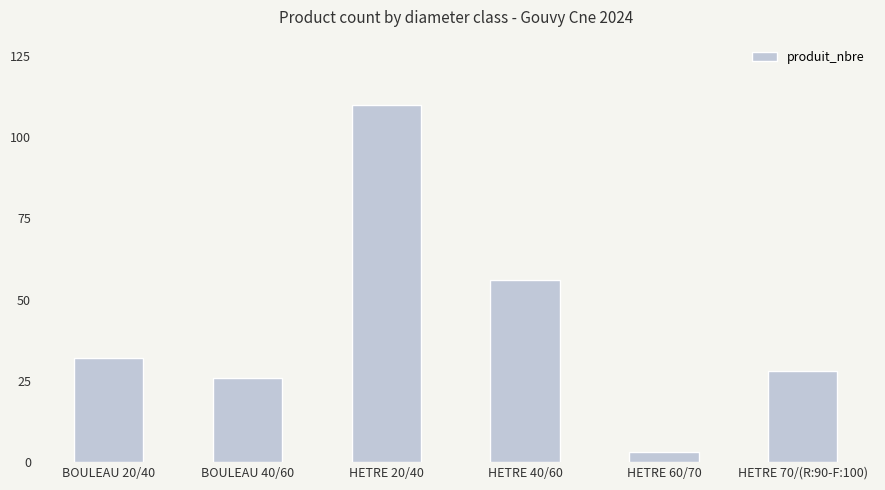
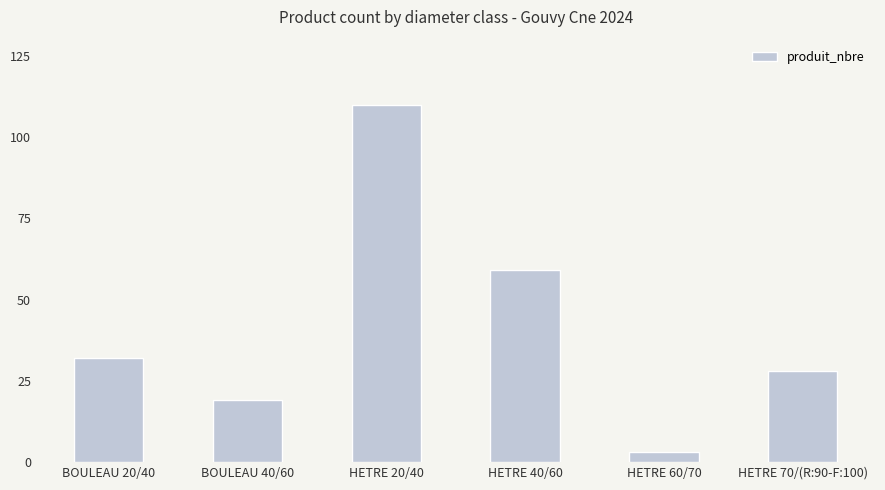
  {
    "BOULEAU 20/40": 32,
-   "BOULEAU 40/60": 26,
+   "BOULEAU 40/60": 19,
    "HETRE 20/40": 110,
-   "HETRE 40/60": 56,
+   "HETRE 40/60": 59,
    "HETRE 60/70": 3,
    "HETRE 70/(R:90-F:100)": 28
  }
